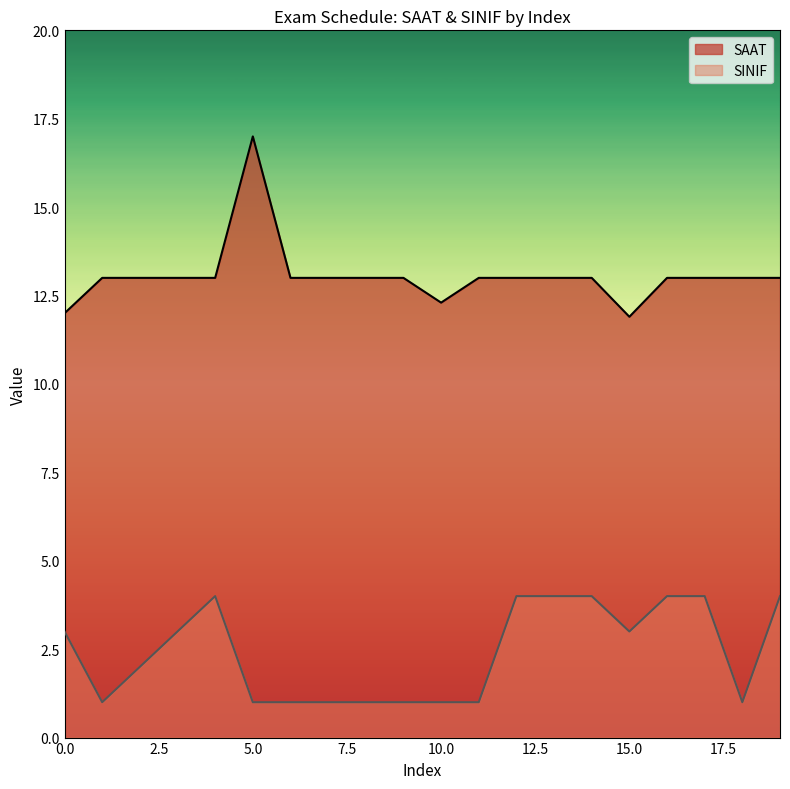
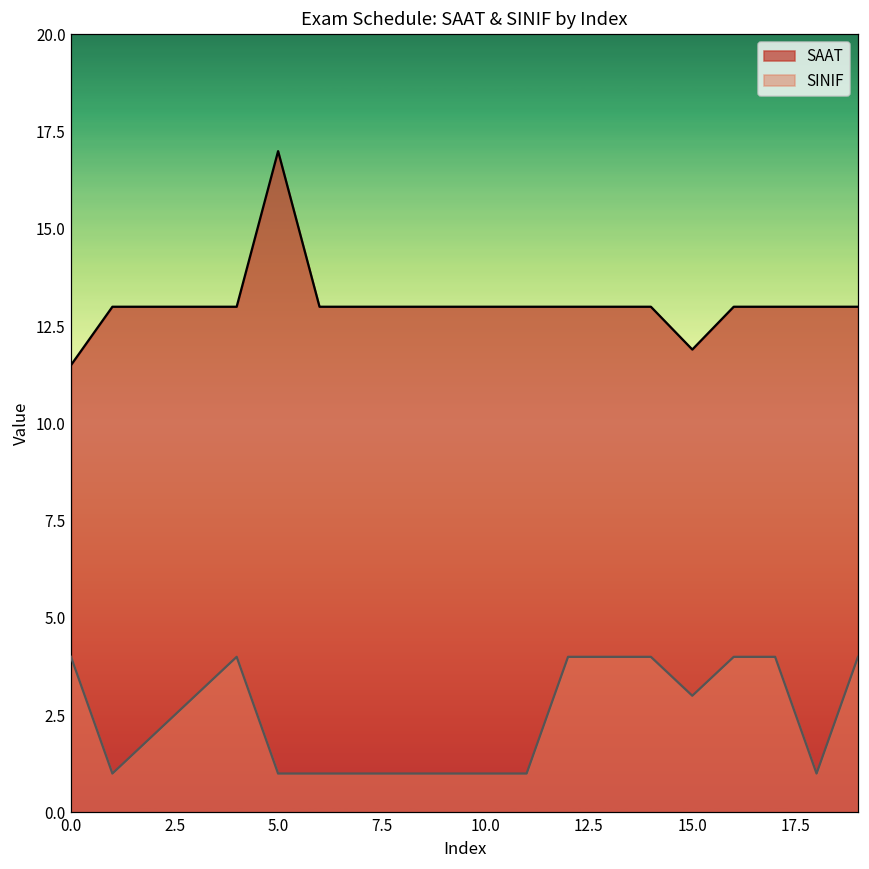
  {
    "SAAT": {
-     "0.0": 12.0,
+     "0.0": 11.5,
      "5.0": 17.0,
-     "10.0": 12.3,
+     "10.0": 13.0,
      "15.0": 11.9
    },
    "SINIF": {
-     "0.0": 3,
+     "0.0": 4,
      "5.0": 1,
      "10.0": 1,
      "15.0": 3
    }
  }
